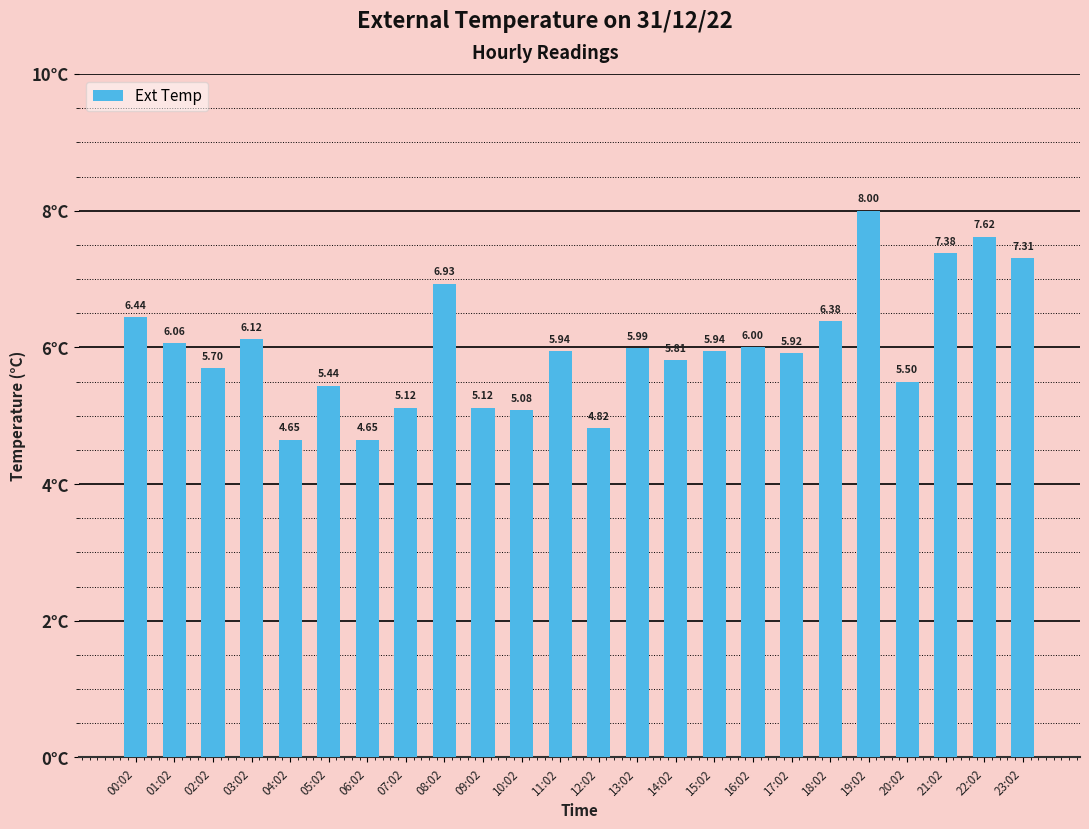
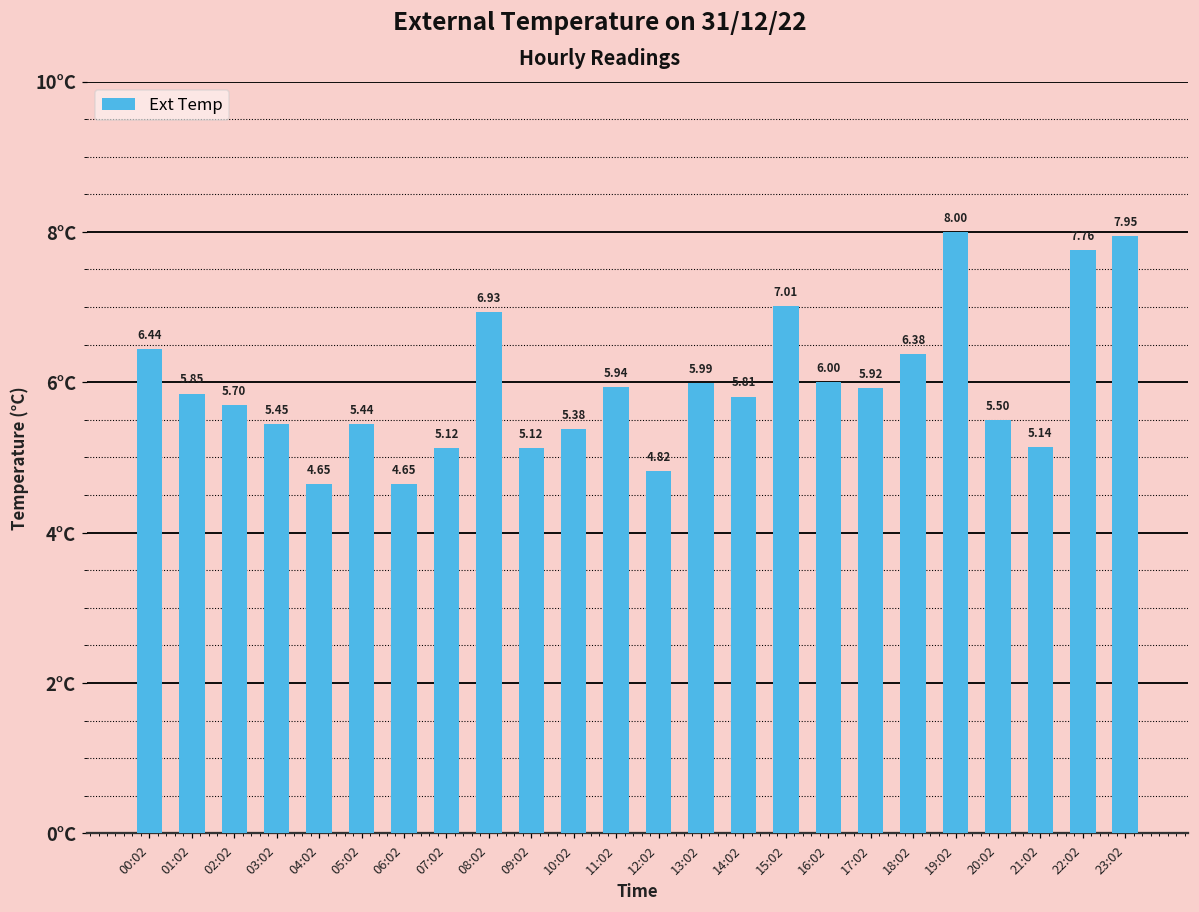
  {
    "00:02": 6.44,
-   "01:02": 6.06,
+   "01:02": 5.85,
    "02:02": 5.70,
-   "03:02": 6.12,
+   "03:02": 5.45,
    "04:02": 4.65,
    "05:02": 5.44,
    "06:02": 4.65,
    "07:02": 5.12,
    "08:02": 6.93,
    "09:02": 5.12,
-   "10:02": 5.08,
+   "10:02": 5.38,
    "11:02": 5.94,
    "12:02": 4.82,
    "13:02": 5.99,
    "14:02": 5.81,
-   "15:02": 5.94,
+   "15:02": 7.01,
    "16:02": 6.00,
    "17:02": 5.92,
    "18:02": 6.38,
    "19:02": 8.00,
    "20:02": 5.50,
-   "21:02": 7.38,
-   "22:02": 7.62,
-   "23:02": 7.31
+   "21:02": 5.14,
+   "22:02": 7.76,
+   "23:02": 7.95
  }
